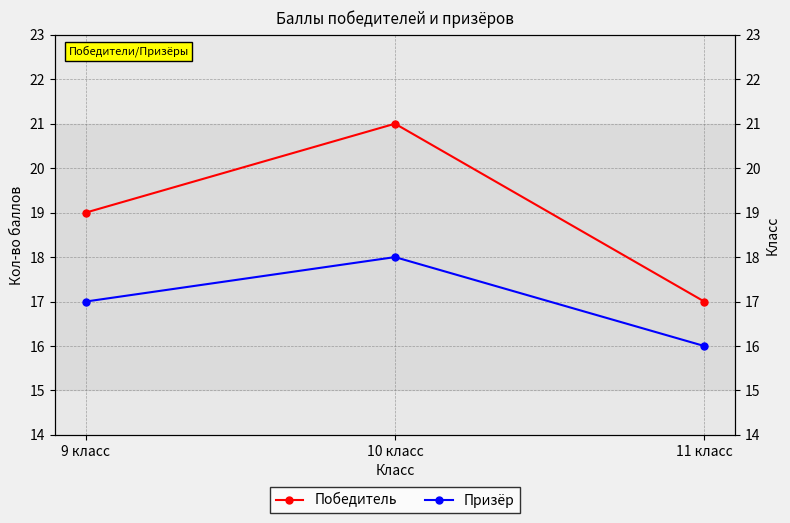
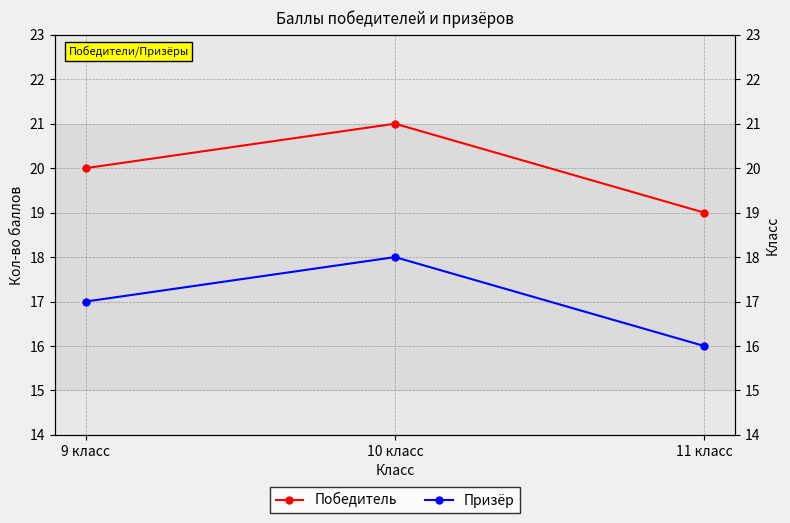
  {
    "Победитель": {
-     "9 класс": 19,
+     "9 класс": 20,
      "10 класс": 21,
-     "11 класс": 17
+     "11 класс": 19
    },
    "Призёр": {
      "9 класс": 17,
      "10 класс": 18,
      "11 класс": 16
    }
  }
